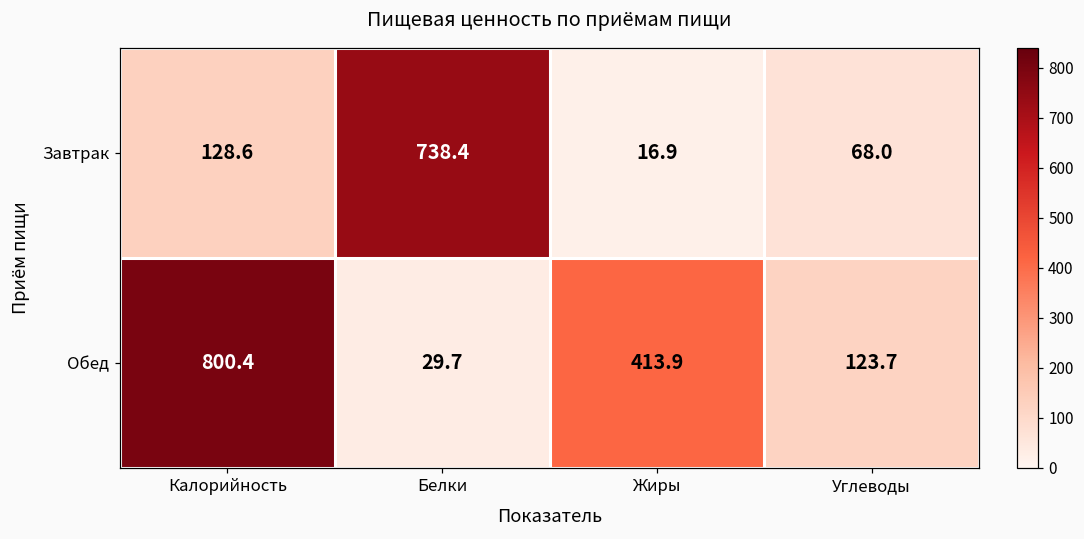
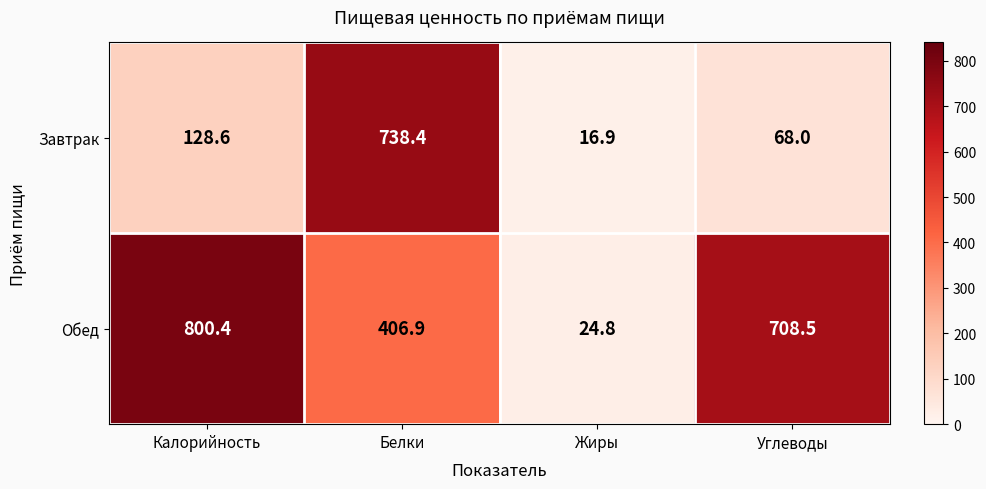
  {
    "Завтрак": {
      "Калорийность": 128.6,
      "Белки": 738.4,
      "Жиры": 16.9,
      "Углеводы": 68.0
    },
    "Обед": {
      "Калорийность": 800.4,
-     "Белки": 29.7,
-     "Жиры": 413.9,
-     "Углеводы": 123.7
+     "Белки": 406.9,
+     "Жиры": 24.8,
+     "Углеводы": 708.5
    }
  }
